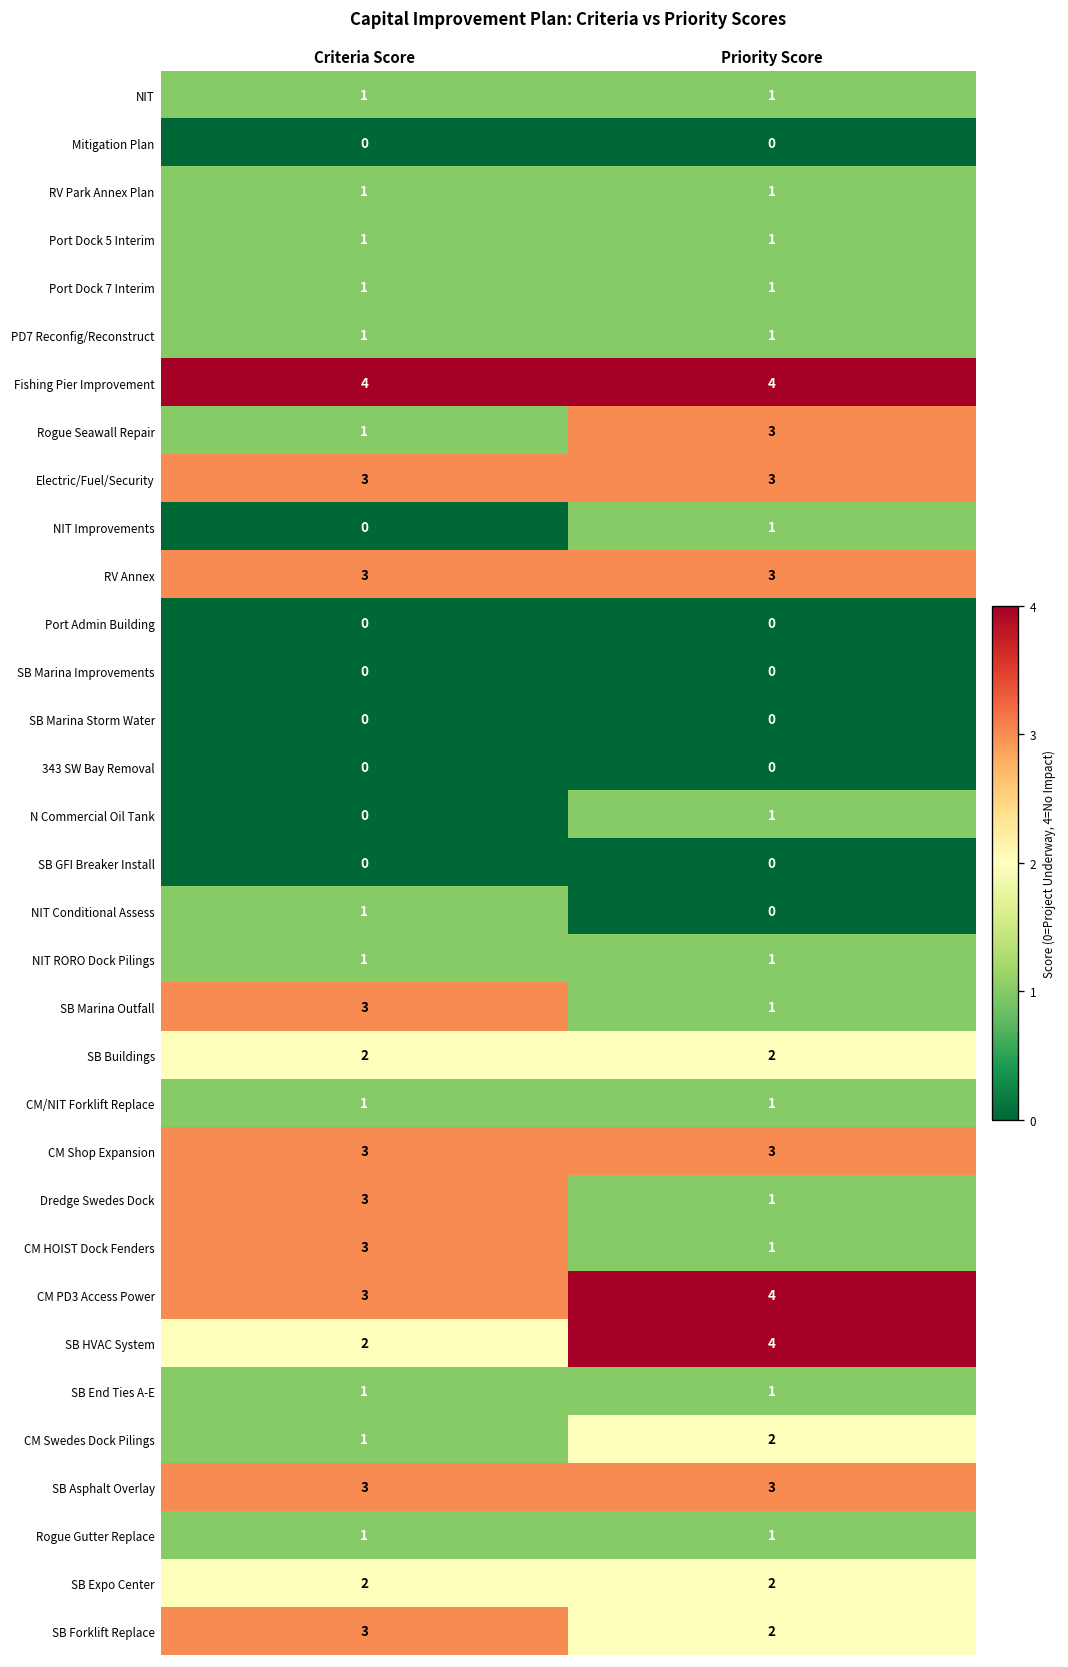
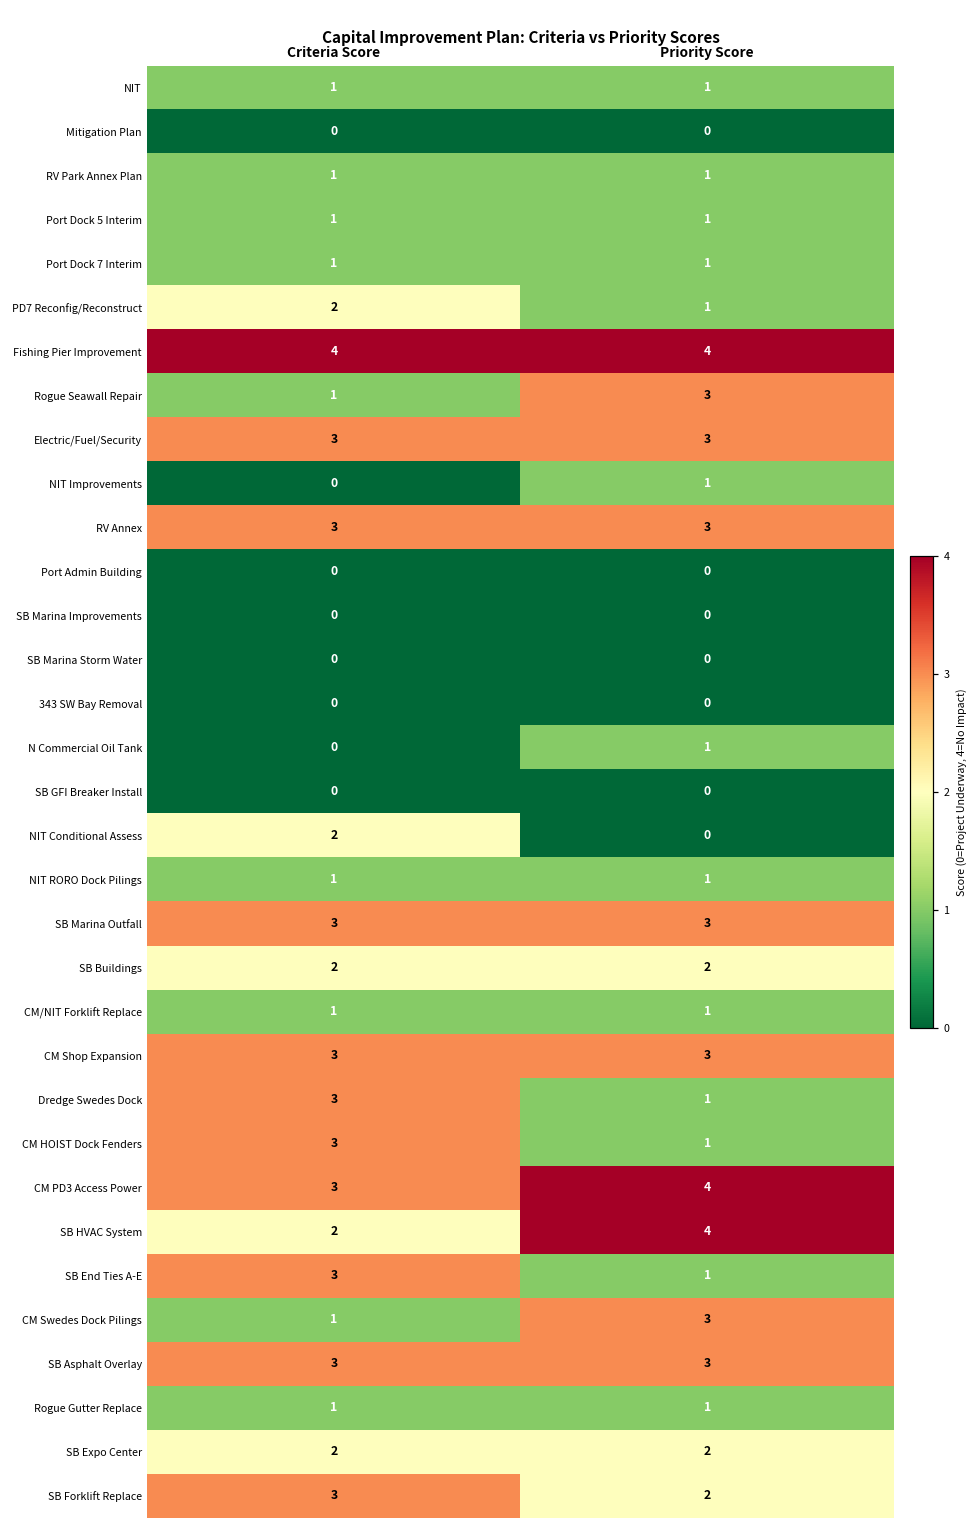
  {
    "NIT": {
      "Criteria Score": 1,
      "Priority Score": 1
    },
    "Mitigation Plan": {
      "Criteria Score": 0,
      "Priority Score": 0
    },
    "RV Park Annex Plan": {
      "Criteria Score": 1,
      "Priority Score": 1
    },
    "Port Dock 5 Interim": {
      "Criteria Score": 1,
      "Priority Score": 1
    },
    "Port Dock 7 Interim": {
      "Criteria Score": 1,
      "Priority Score": 1
    },
    "PD7 Reconfig/Reconstruct": {
-     "Criteria Score": 1,
+     "Criteria Score": 2,
      "Priority Score": 1
    },
    "Fishing Pier Improvement": {
      "Criteria Score": 4,
      "Priority Score": 4
    },
    "Rogue Seawall Repair": {
      "Criteria Score": 1,
      "Priority Score": 3
    },
    "Electric/Fuel/Security": {
      "Criteria Score": 3,
      "Priority Score": 3
    },
    "NIT Improvements": {
      "Criteria Score": 0,
      "Priority Score": 1
    },
    "RV Annex": {
      "Criteria Score": 3,
      "Priority Score": 3
    },
    "Port Admin Building": {
      "Criteria Score": 0,
      "Priority Score": 0
    },
    "SB Marina Improvements": {
      "Criteria Score": 0,
      "Priority Score": 0
    },
    "SB Marina Storm Water": {
      "Criteria Score": 0,
      "Priority Score": 0
    },
    "343 SW Bay Removal": {
      "Criteria Score": 0,
      "Priority Score": 0
    },
    "N Commercial Oil Tank": {
      "Criteria Score": 0,
      "Priority Score": 1
    },
    "SB GFI Breaker Install": {
      "Criteria Score": 0,
      "Priority Score": 0
    },
    "NIT Conditional Assess": {
-     "Criteria Score": 1,
+     "Criteria Score": 2,
      "Priority Score": 0
    },
    "NIT RORO Dock Pilings": {
      "Criteria Score": 1,
      "Priority Score": 1
    },
    "SB Marina Outfall": {
      "Criteria Score": 3,
-     "Priority Score": 1
+     "Priority Score": 3
    },
    "SB Buildings": {
      "Criteria Score": 2,
      "Priority Score": 2
    },
    "CM/NIT Forklift Replace": {
      "Criteria Score": 1,
      "Priority Score": 1
    },
    "CM Shop Expansion": {
      "Criteria Score": 3,
      "Priority Score": 3
    },
    "Dredge Swedes Dock": {
      "Criteria Score": 3,
      "Priority Score": 1
    },
    "CM HOIST Dock Fenders": {
      "Criteria Score": 3,
      "Priority Score": 1
    },
    "CM PD3 Access Power": {
      "Criteria Score": 3,
      "Priority Score": 4
    },
    "SB HVAC System": {
      "Criteria Score": 2,
      "Priority Score": 4
    },
    "SB End Ties A-E": {
-     "Criteria Score": 1,
+     "Criteria Score": 3,
      "Priority Score": 1
    },
    "CM Swedes Dock Pilings": {
      "Criteria Score": 1,
-     "Priority Score": 2
+     "Priority Score": 3
    },
    "SB Asphalt Overlay": {
      "Criteria Score": 3,
      "Priority Score": 3
    },
    "Rogue Gutter Replace": {
      "Criteria Score": 1,
      "Priority Score": 1
    },
    "SB Expo Center": {
      "Criteria Score": 2,
      "Priority Score": 2
    },
    "SB Forklift Replace": {
      "Criteria Score": 3,
      "Priority Score": 2
    }
  }
